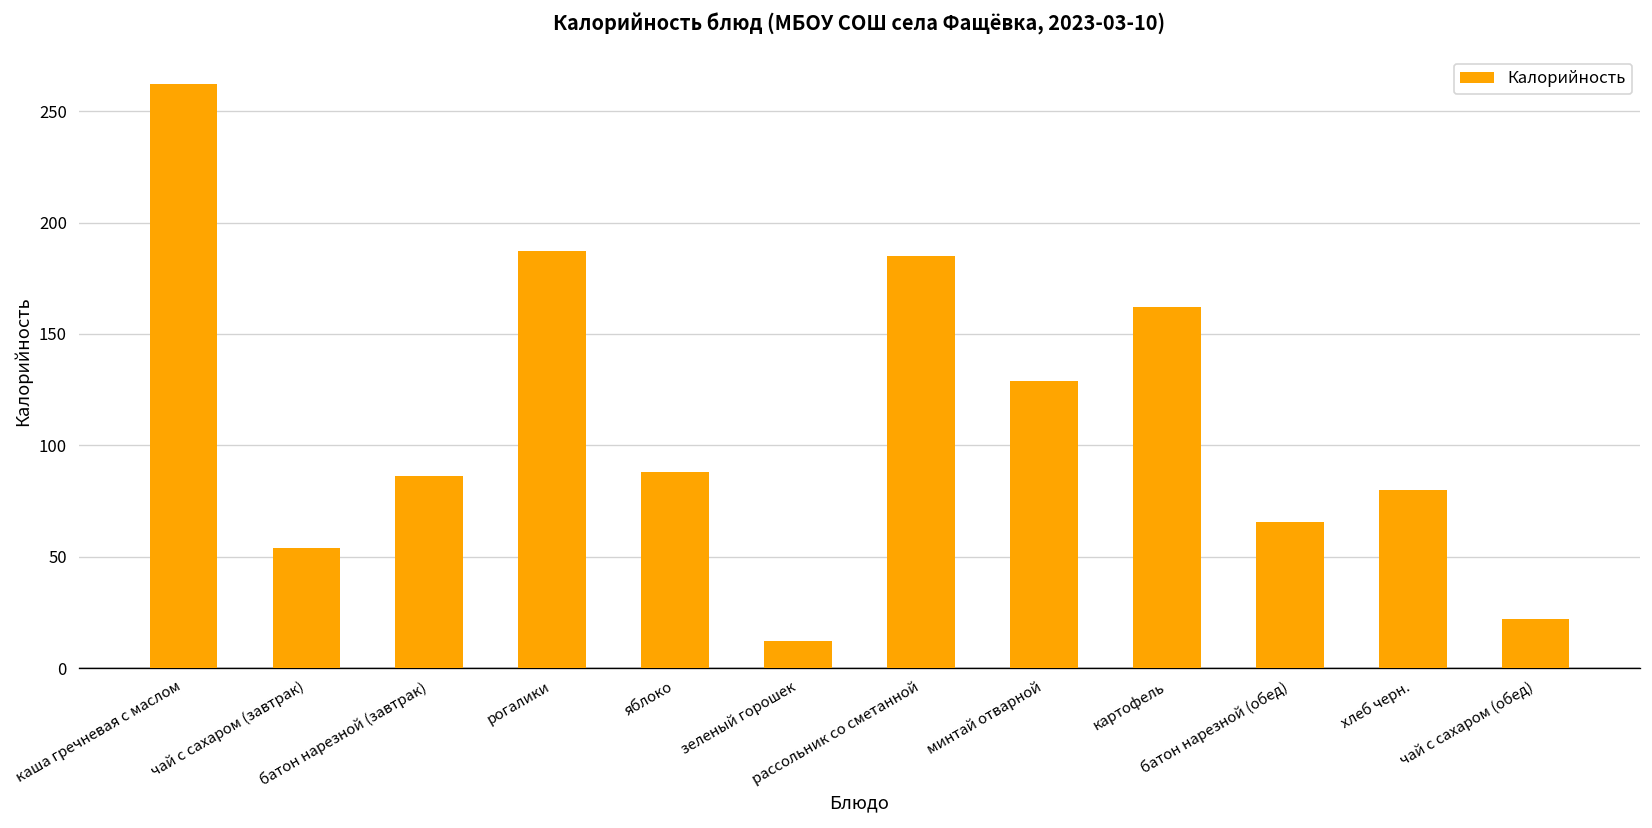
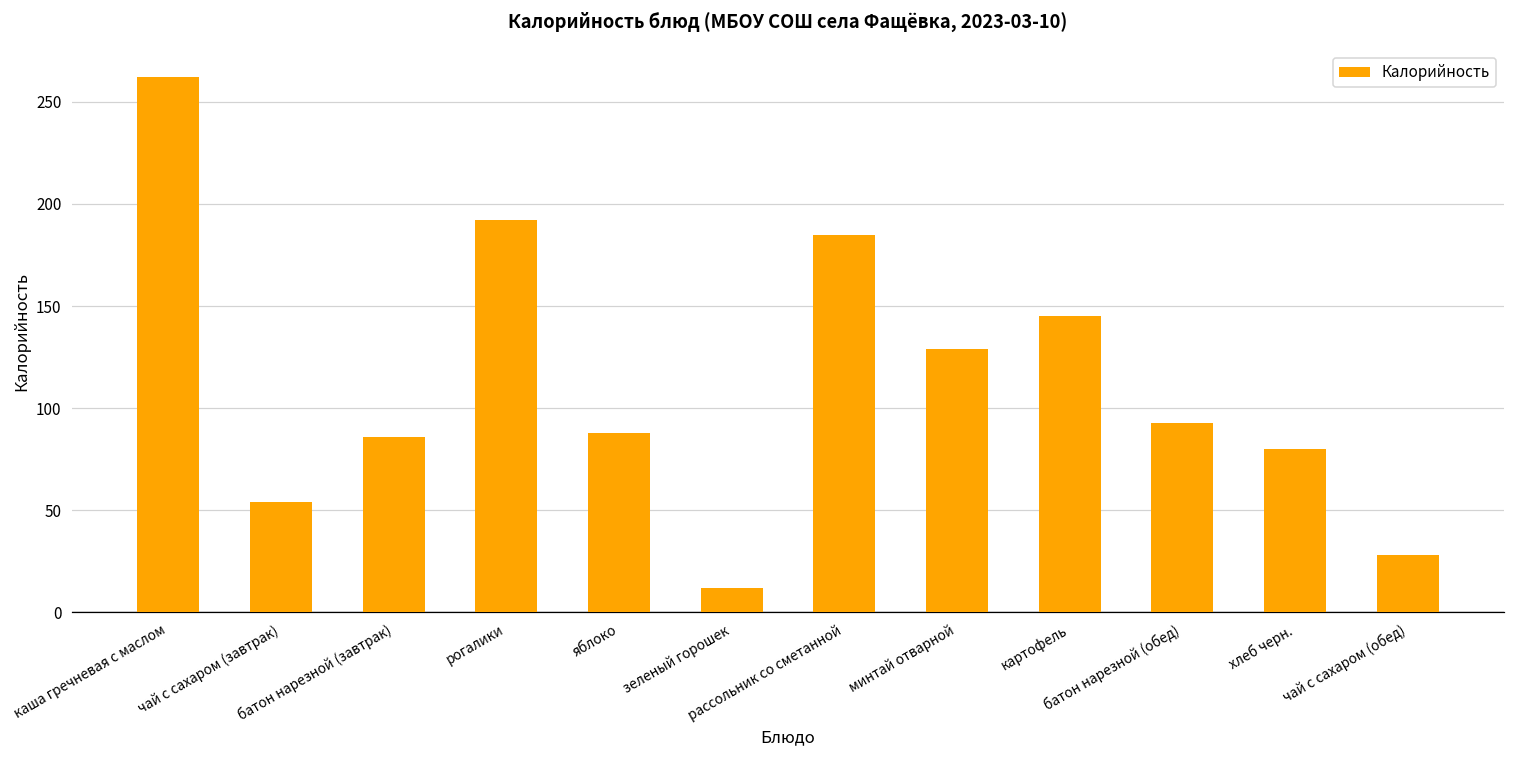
  {
    "каша гречневая с маслом": 262,
    "чай с сахаром (завтрак)": 54,
    "батон нарезной (завтрак)": 86,
-   "рогалики": 187,
+   "рогалики": 192,
    "яблоко": 88,
    "зеленый горошек": 12,
    "рассольник со сметанной": 185,
    "минтай отварной": 129,
-   "картофель": 162,
-   "батон нарезной (обед)": 66,
+   "картофель": 145,
+   "батон нарезной (обед)": 93,
    "хлеб черн.": 80,
-   "чай с сахаром (обед)": 22
+   "чай с сахаром (обед)": 28
  }
